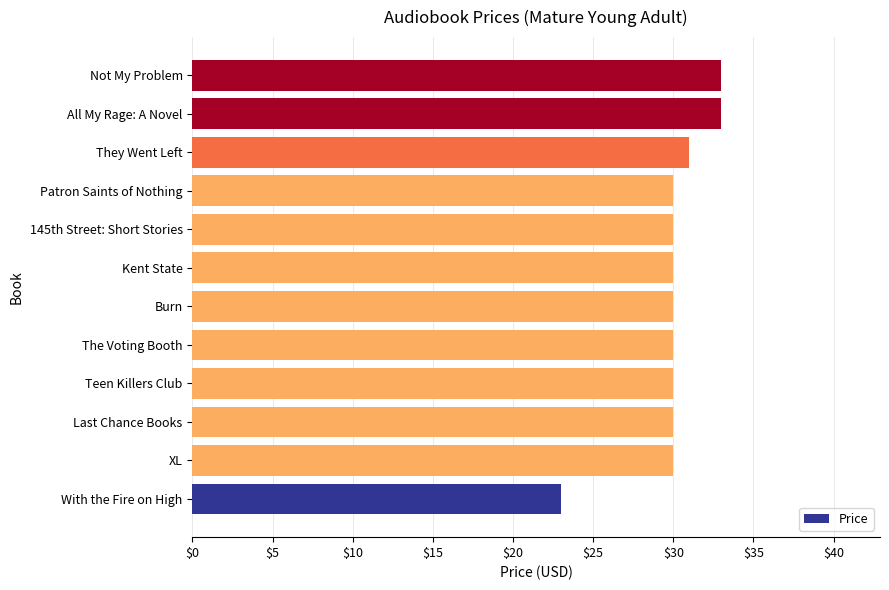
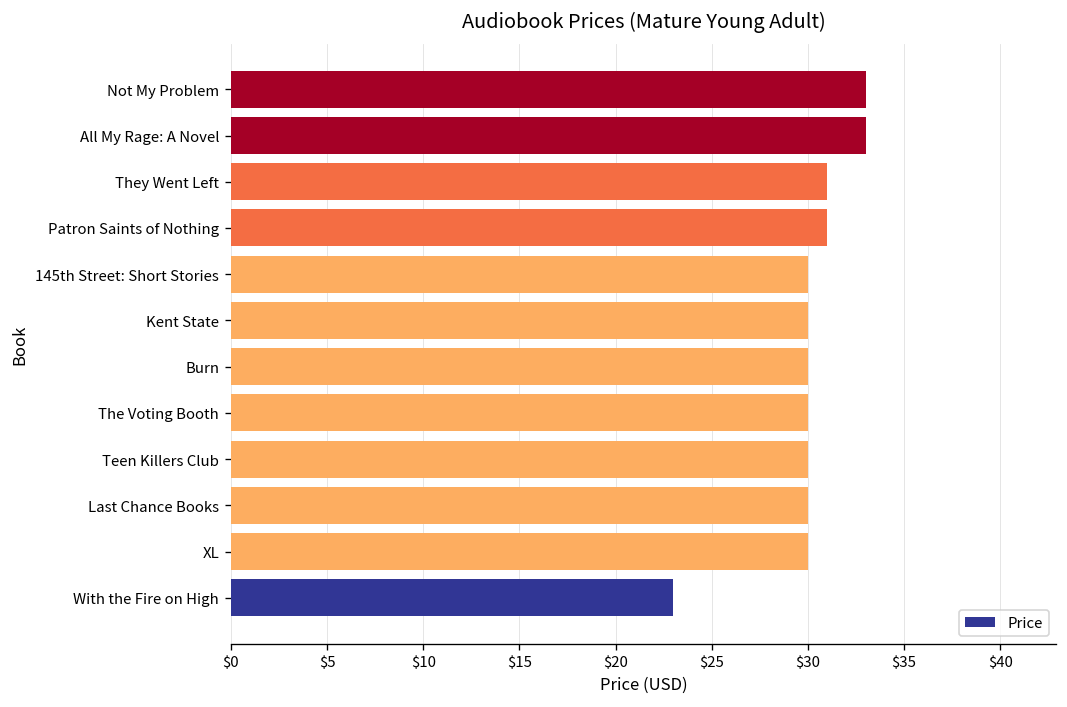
  {
    "Not My Problem": "$33",
    "All My Rage: A Novel": "$33",
    "They Went Left": "$31",
-   "Patron Saints of Nothing": "$30",
+   "Patron Saints of Nothing": "$31",
    "145th Street: Short Stories": "$30",
    "Kent State": "$30",
    "Burn": "$30",
    "The Voting Booth": "$30",
    "Teen Killers Club": "$30",
    "Last Chance Books": "$30",
    "XL": "$30",
    "With the Fire on High": "$23"
  }
